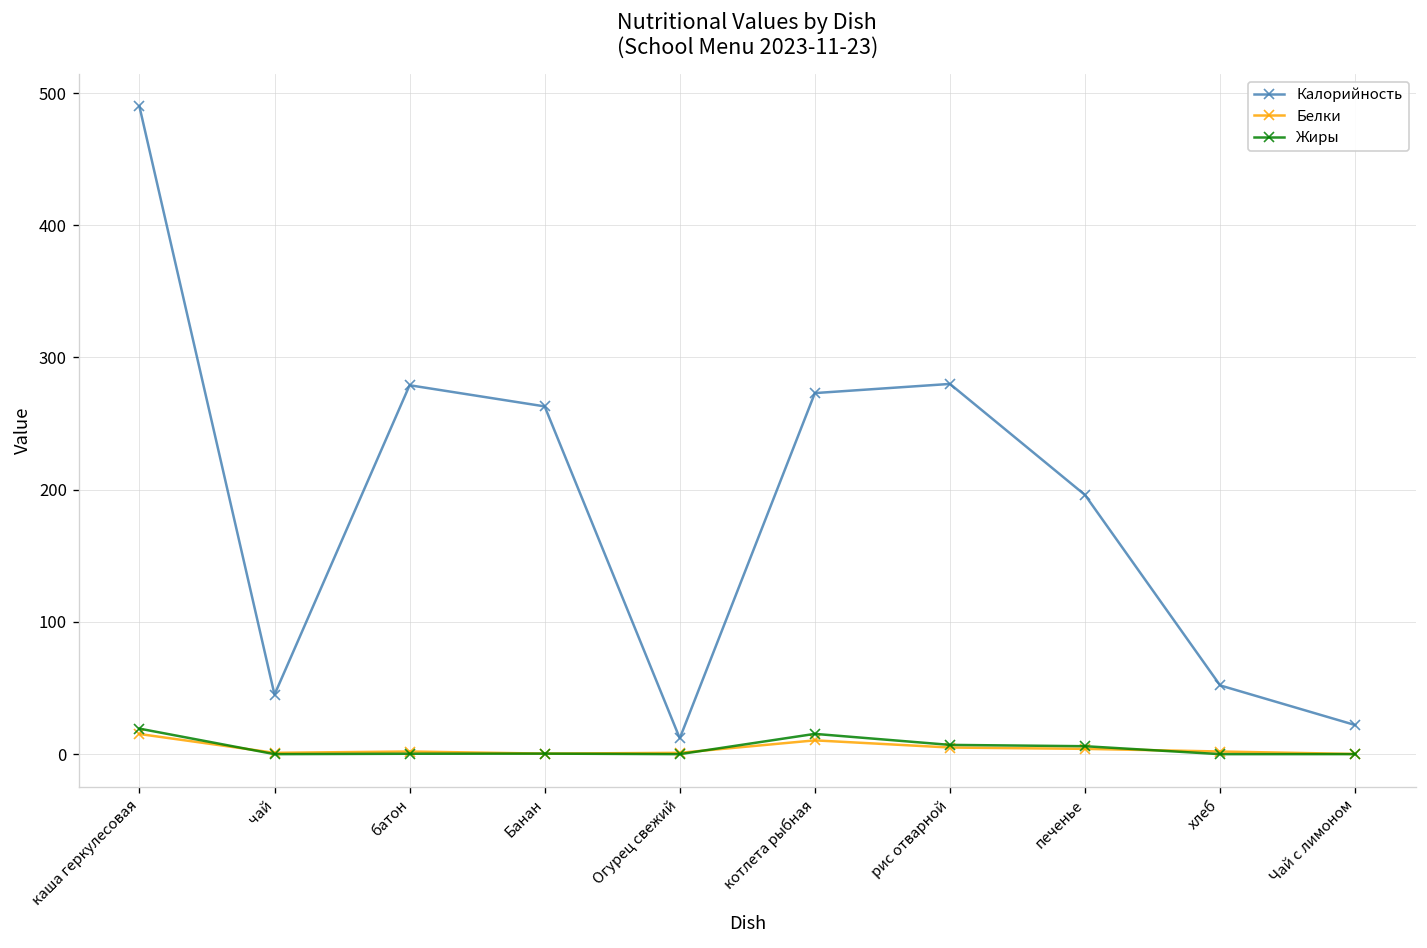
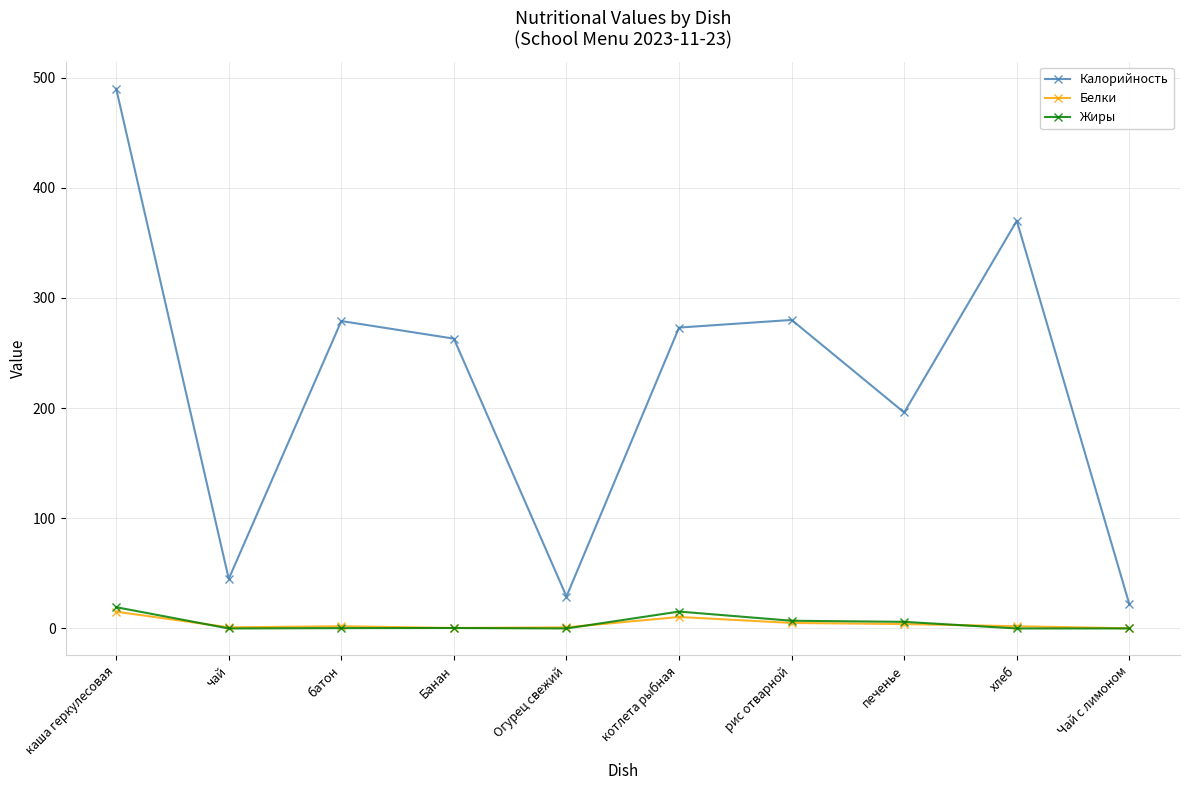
  {
    "Калорийность": {
      "каша геркулесовая": 490,
      "чай": 45,
      "батон": 279,
      "Банан": 263,
-     "Огурец свежий": 12,
+     "Огурец свежий": 29,
      "котлета рыбная": 273,
      "рис отварной": 280,
      "печенье": 196,
-     "хлеб": 52,
+     "хлеб": 370,
      "Чай с лимоном": 22
    },
    "Белки": {
      "каша геркулесовая": 15,
      "котлета рыбная": 10
    },
    "Жиры": {
      "каша геркулесовая": 19,
      "котлета рыбная": 15
    }
  }
